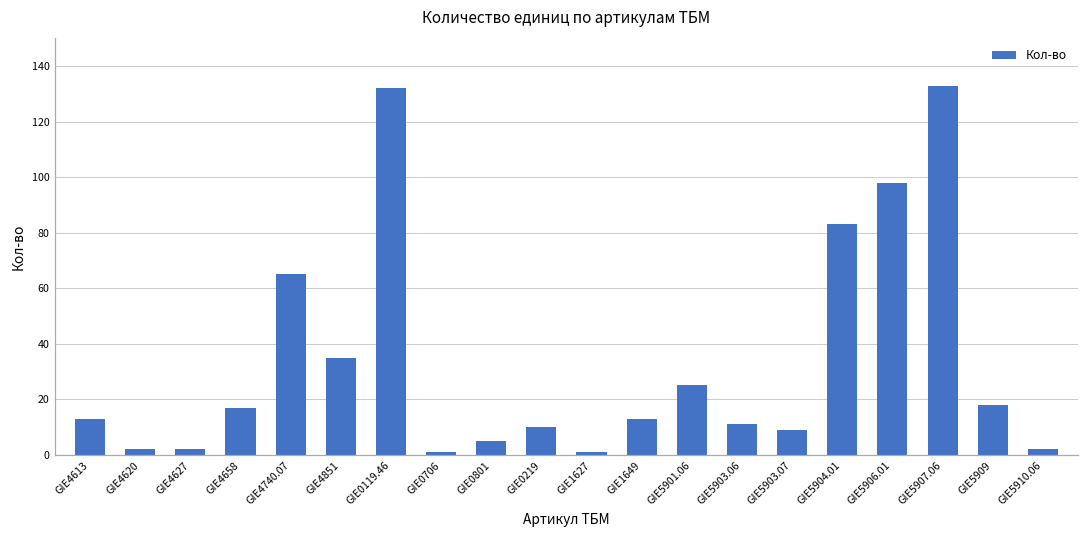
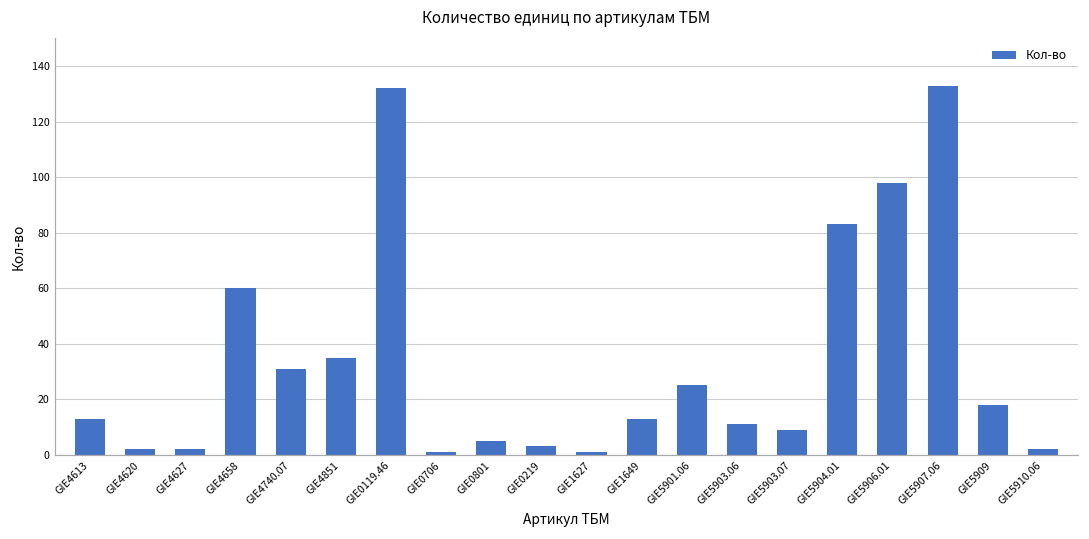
  {
    "GIE4613": 13,
    "GIE4620": 2,
    "GIE4627": 2,
-   "GIE4658": 17,
-   "GIE4740.07": 65,
+   "GIE4658": 60,
+   "GIE4740.07": 31,
    "GIE4851": 35,
    "GIE0119.46": 132,
    "GIE0706": 1,
    "GIE0801": 5,
-   "GIE0219": 10,
+   "GIE0219": 3,
    "GIE1627": 1,
    "GIE1649": 13,
    "GIE5901.06": 25,
    "GIE5903.06": 11,
    "GIE5903.07": 9,
    "GIE5904.01": 83,
    "GIE5906.01": 98,
    "GIE5907.06": 133,
    "GIE5909": 18,
    "GIE5910.06": 2
  }
